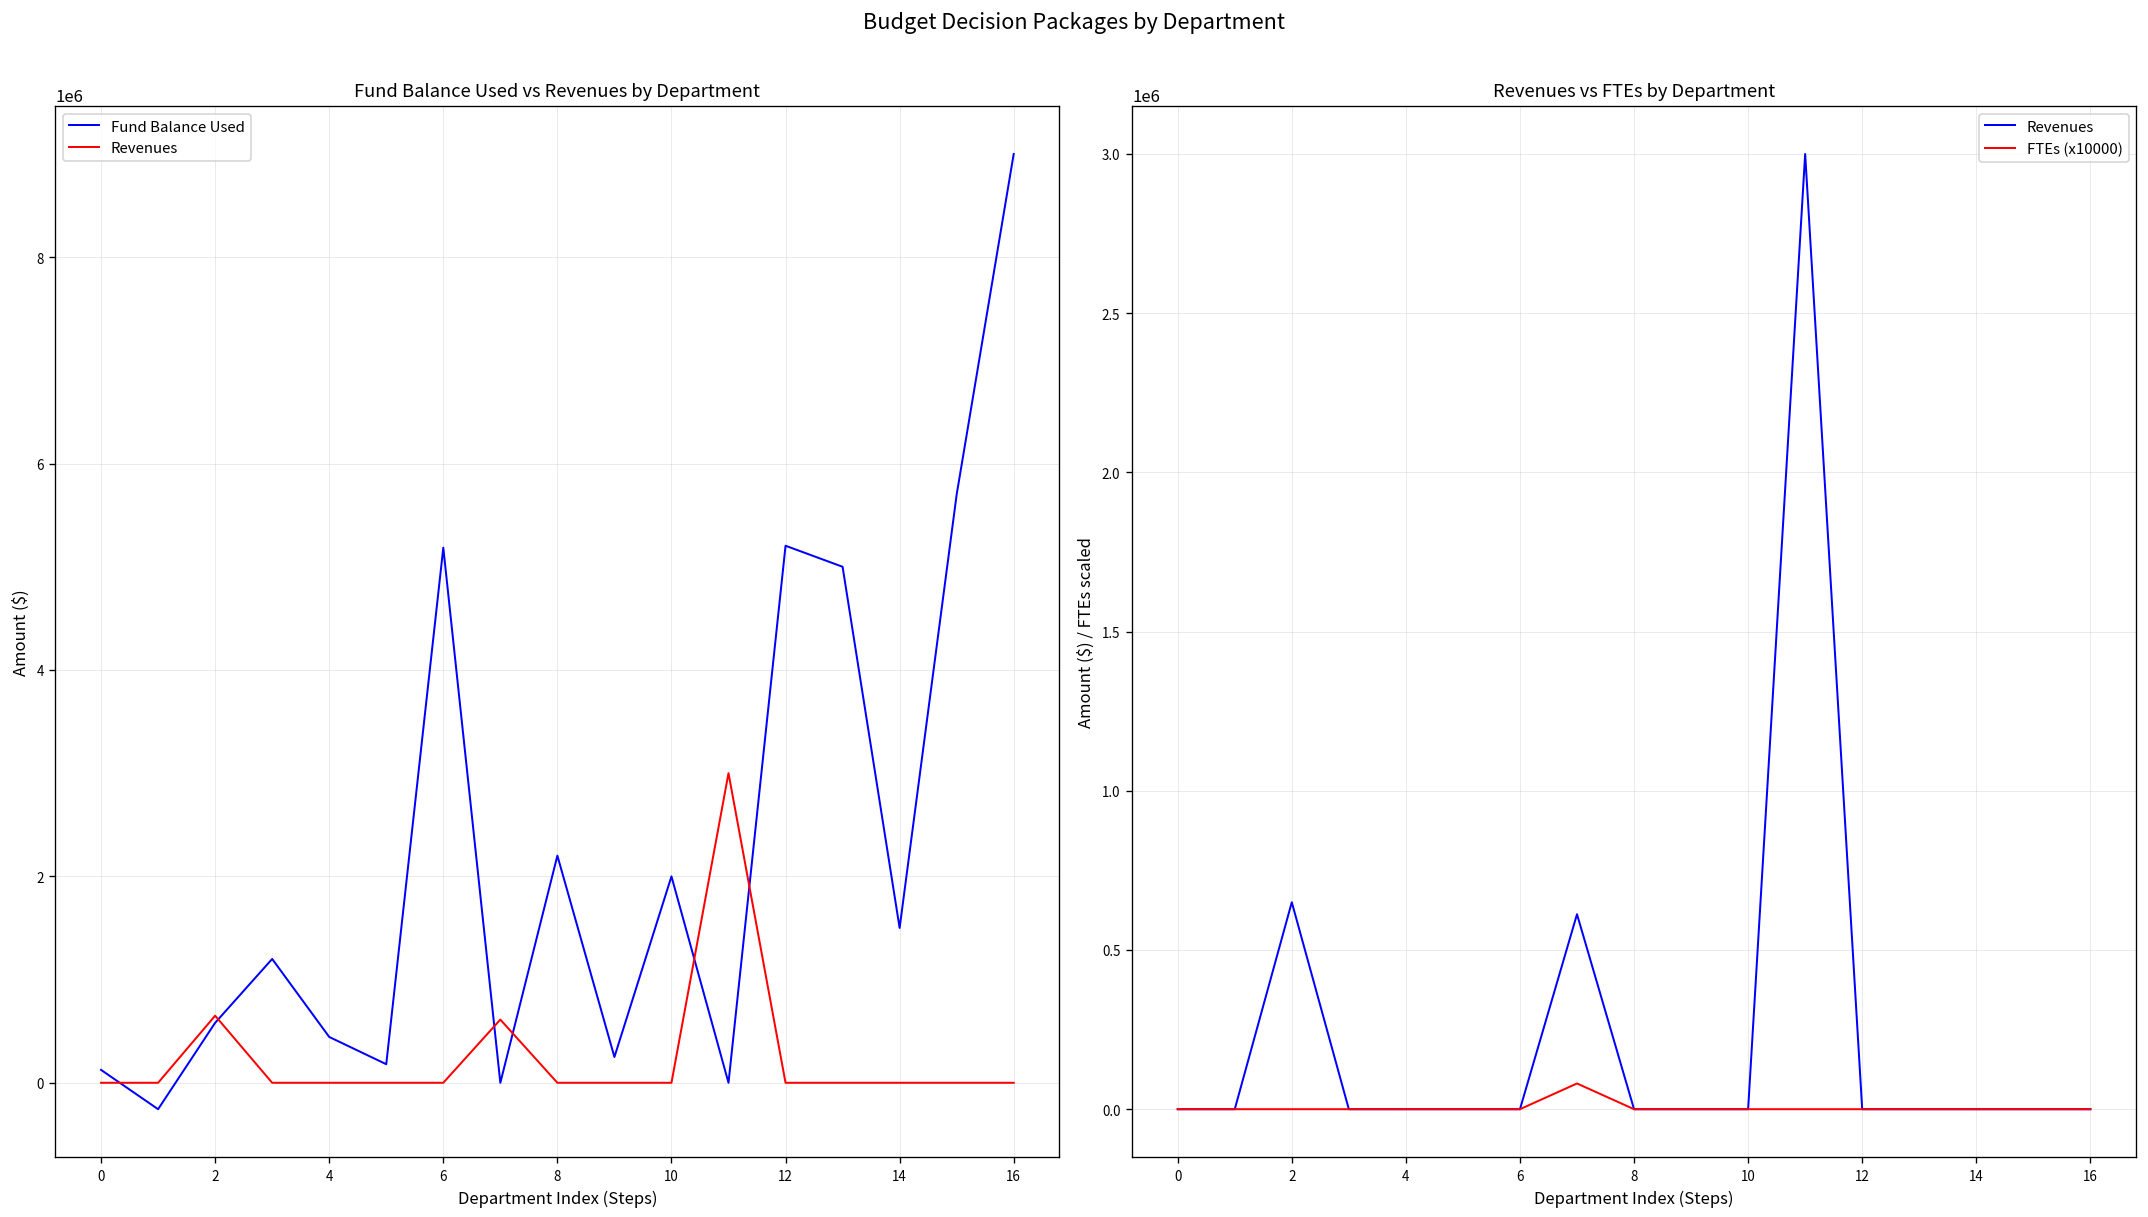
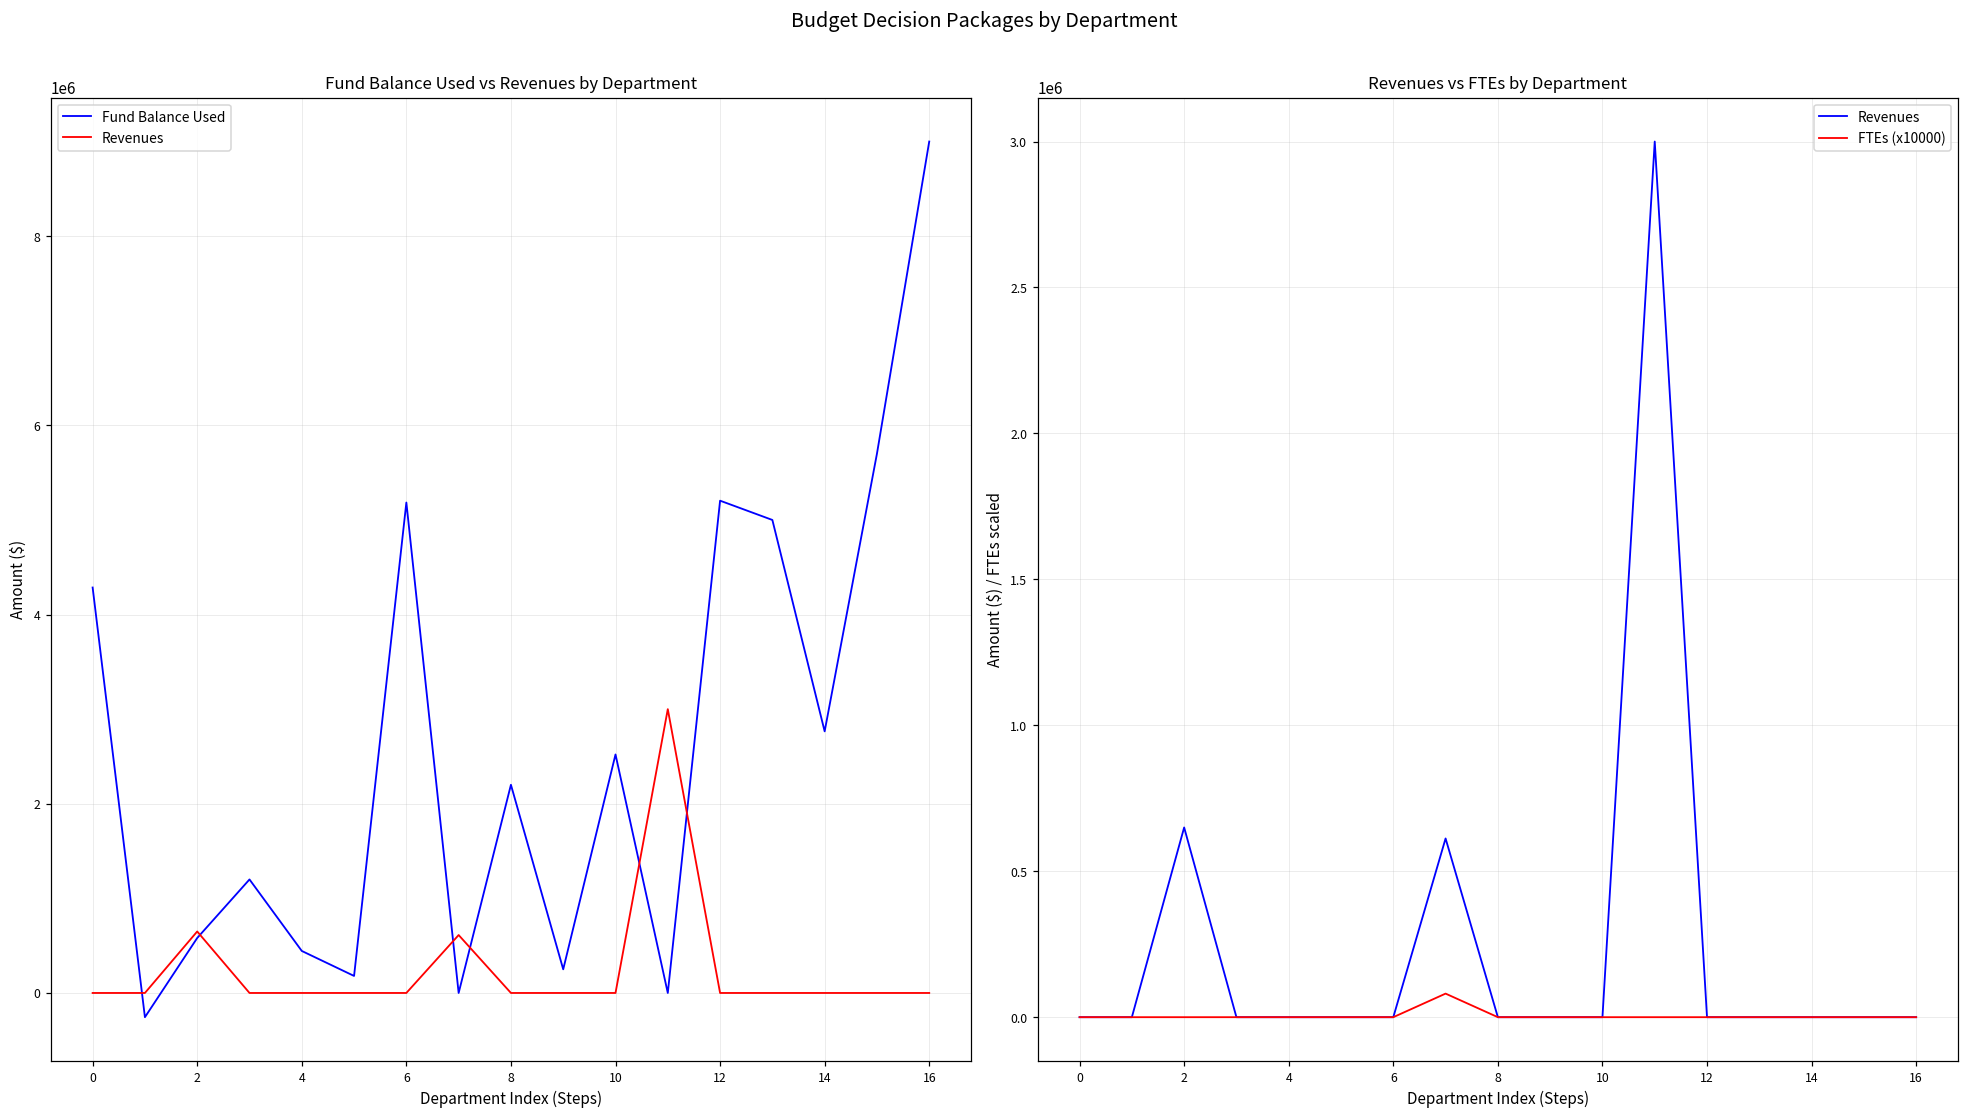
  {
    "Fund Balance Used vs Revenues by Department": {
      "Fund Balance Used": {
-       "0": 100000,
+       "0": 4300000,
        "2": 600000,
        "4": 400000,
        "6": 5200000,
        "8": 2200000,
-       "10": 2000000,
+       "10": 2500000,
        "12": 5200000,
-       "14": 1500000,
+       "14": 2800000,
        "16": 9000000
      }
    },
    "Revenues vs FTEs by Department": {
      "Revenues": {
        "2": 650000
      },
      "FTEs (x10000)": {
        "2": 0
      }
    }
  }
